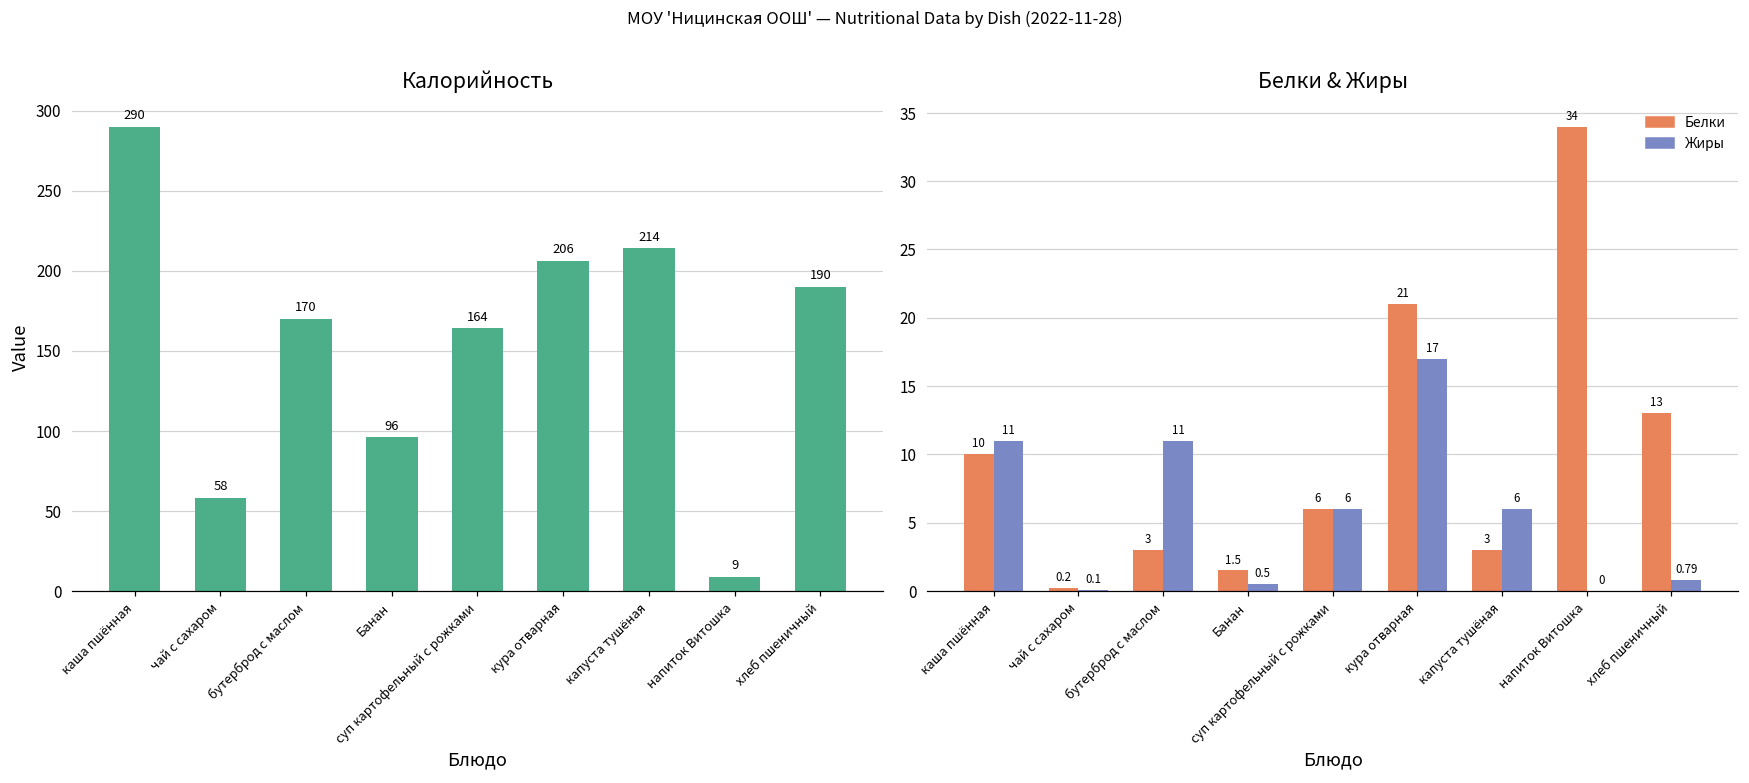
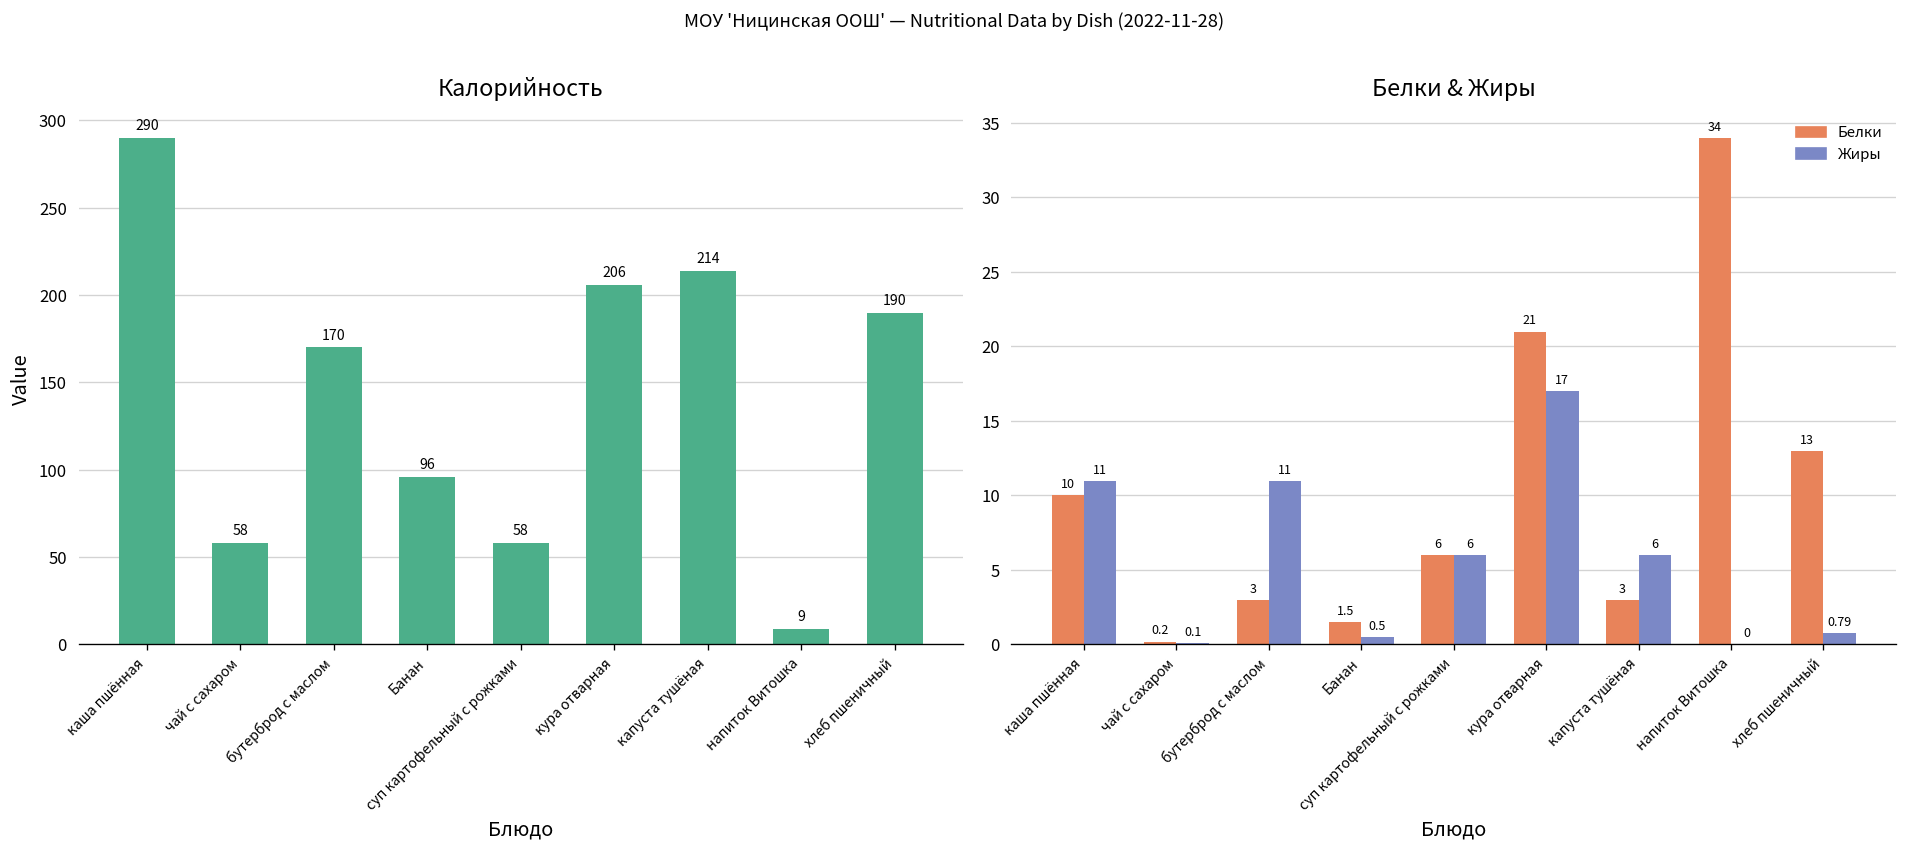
  {
    "Калорийность": {
      "каша пшённая": 290,
      "чай с сахаром": 58,
      "бутерброд с маслом": 170,
      "Банан": 96,
-     "суп картофельный с рожками": 164,
+     "суп картофельный с рожками": 58,
      "кура отварная": 206,
      "капуста тушёная": 214,
      "напиток Витошка": 9,
      "хлеб пшеничный": 190
    },
    "Белки & Жиры": {
      "Белки": {
        "каша пшённая": 10,
        "чай с сахаром": 0.2,
        "бутерброд с маслом": 3,
        "Банан": 1.5,
        "суп картофельный с рожками": 6,
        "кура отварная": 21,
        "капуста тушёная": 3,
        "напиток Витошка": 34,
        "хлеб пшеничный": 13
      },
      "Жиры": {
        "каша пшённая": 11,
        "чай с сахаром": 0.1,
        "бутерброд с маслом": 11,
        "Банан": 0.5,
        "суп картофельный с рожками": 6,
        "кура отварная": 17,
        "капуста тушёная": 6,
        "напиток Витошка": 0,
        "хлеб пшеничный": 0.79
      }
    }
  }
